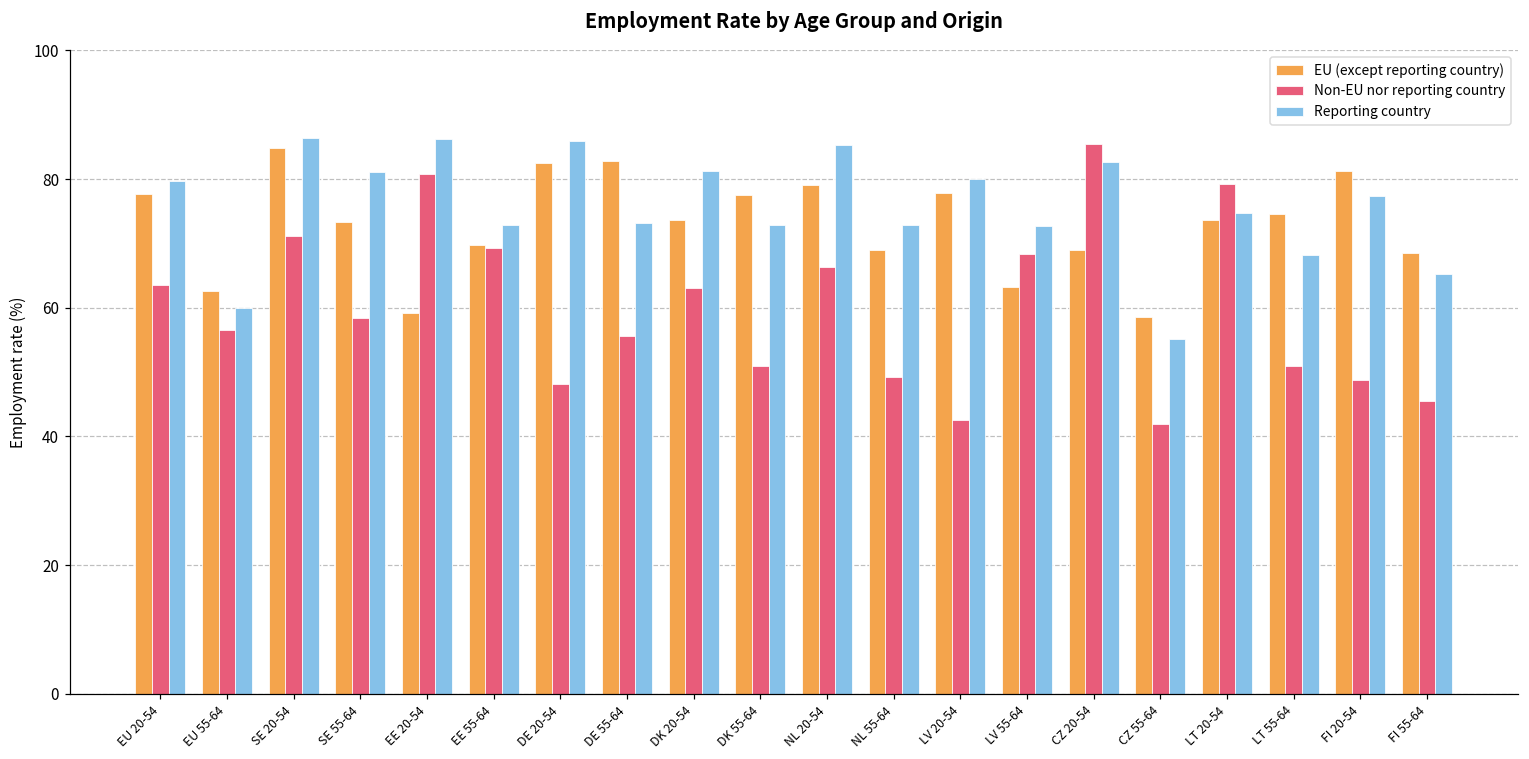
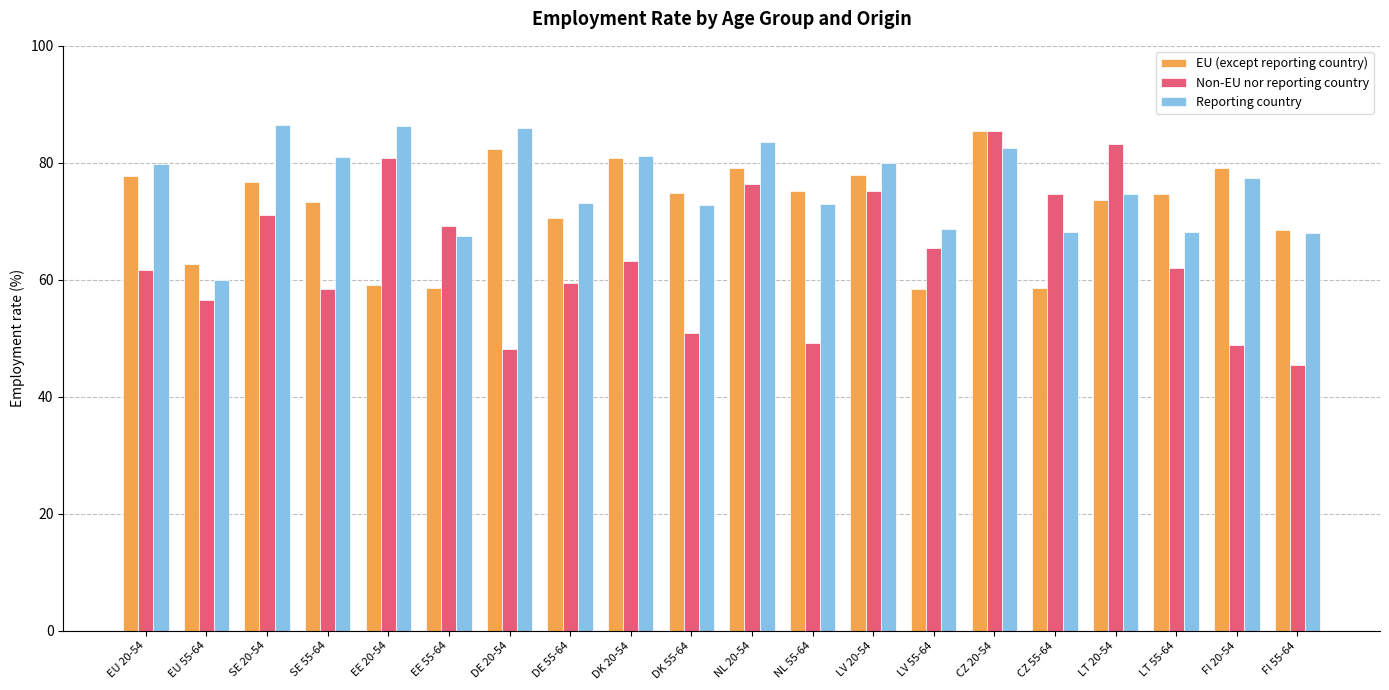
  {
    "EU (except reporting country)": {
      "EU 20-54": 78,
      "EU 55-64": 63,
-     "SE 20-54": 85,
+     "SE 20-54": 77,
      "SE 55-64": 73,
      "EE 20-54": 59,
-     "EE 55-64": 70,
+     "EE 55-64": 59,
      "DE 20-54": 82,
-     "DE 55-64": 83,
-     "DK 20-54": 74,
-     "DK 55-64": 78,
+     "DE 55-64": 71,
+     "DK 20-54": 81,
+     "DK 55-64": 75,
      "NL 20-54": 79,
-     "NL 55-64": 69,
+     "NL 55-64": 75,
      "LV 20-54": 78,
-     "LV 55-64": 63,
-     "CZ 20-54": 69,
+     "LV 55-64": 58,
+     "CZ 20-54": 85,
      "CZ 55-64": 59,
      "LT 20-54": 74,
      "LT 55-64": 75,
-     "FI 20-54": 81,
+     "FI 20-54": 79,
      "FI 55-64": 69
    },
    "Non-EU nor reporting country": {
-     "EU 20-54": 64,
+     "EU 20-54": 62,
      "EU 55-64": 57,
      "SE 20-54": 71,
      "SE 55-64": 58,
      "EE 20-54": 81,
      "EE 55-64": 69,
      "DE 20-54": 48,
-     "DE 55-64": 56,
+     "DE 55-64": 59,
      "DK 20-54": 63,
      "DK 55-64": 51,
-     "NL 20-54": 66,
+     "NL 20-54": 76,
      "NL 55-64": 49,
-     "LV 20-54": 42,
-     "LV 55-64": 68,
+     "LV 20-54": 75,
+     "LV 55-64": 65,
      "CZ 20-54": 85,
-     "CZ 55-64": 42,
-     "LT 20-54": 79,
-     "LT 55-64": 51,
+     "CZ 55-64": 75,
+     "LT 20-54": 83,
+     "LT 55-64": 62,
      "FI 20-54": 49,
      "FI 55-64": 45
    },
    "Reporting country": {
      "EU 20-54": 80,
      "EU 55-64": 60,
      "SE 20-54": 86,
      "SE 55-64": 81,
      "EE 20-54": 86,
-     "EE 55-64": 73,
+     "EE 55-64": 67,
      "DE 20-54": 86,
      "DE 55-64": 73,
      "DK 20-54": 81,
      "DK 55-64": 73,
-     "NL 20-54": 85,
+     "NL 20-54": 84,
      "NL 55-64": 73,
      "LV 20-54": 80,
-     "LV 55-64": 73,
+     "LV 55-64": 69,
      "CZ 20-54": 83,
-     "CZ 55-64": 55,
+     "CZ 55-64": 68,
      "LT 20-54": 75,
      "LT 55-64": 68,
      "FI 20-54": 77,
-     "FI 55-64": 65
+     "FI 55-64": 68
    }
  }
